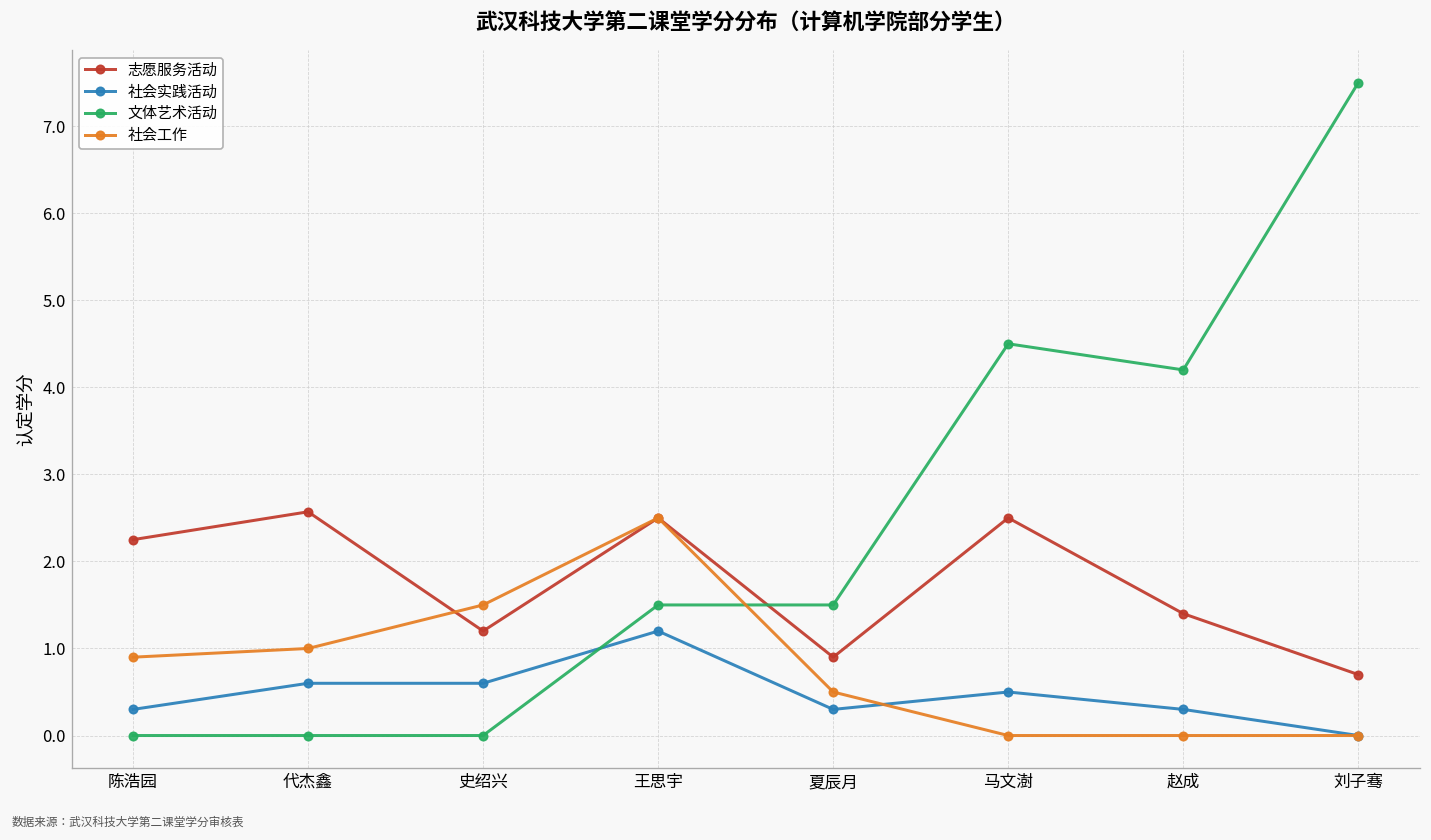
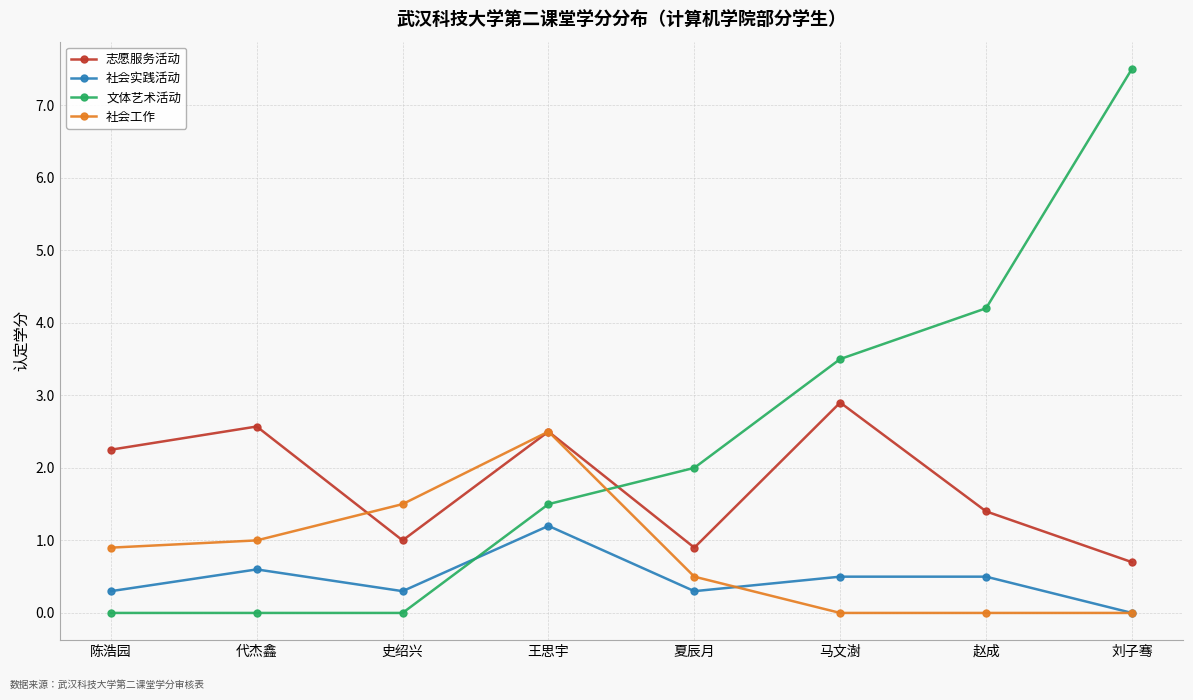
  {
    "志愿服务活动": {
      "陈浩园": 2.3,
      "代杰鑫": 2.6,
-     "史绍兴": 1.2,
+     "史绍兴": 1.0,
      "夏辰月": 0.9,
-     "马文澍": 2.5,
+     "马文澍": 2.9,
      "赵成": 1.4,
      "刘子骞": 0.7
    },
    "社会实践活动": {
      "陈浩园": 0.3,
      "代杰鑫": 0.6,
-     "史绍兴": 0.6,
+     "史绍兴": 0.3,
      "王思宇": 1.2,
      "夏辰月": 0.3,
      "马文澍": 0.5,
-     "赵成": 0.3
+     "赵成": 0.5
    },
    "文体艺术活动": {
      "陈浩园": 0.0,
      "代杰鑫": 0.0,
      "史绍兴": 0.0,
      "王思宇": 1.5,
-     "夏辰月": 1.5,
-     "马文澍": 4.5,
+     "夏辰月": 2.0,
+     "马文澍": 3.5,
      "赵成": 4.2,
      "刘子骞": 7.5
    },
    "社会工作": {
      "陈浩园": 0.9,
      "代杰鑫": 1.0,
      "史绍兴": 1.5,
      "夏辰月": 0.5,
      "马文澍": 0.0,
      "赵成": 0.0
    }
  }
